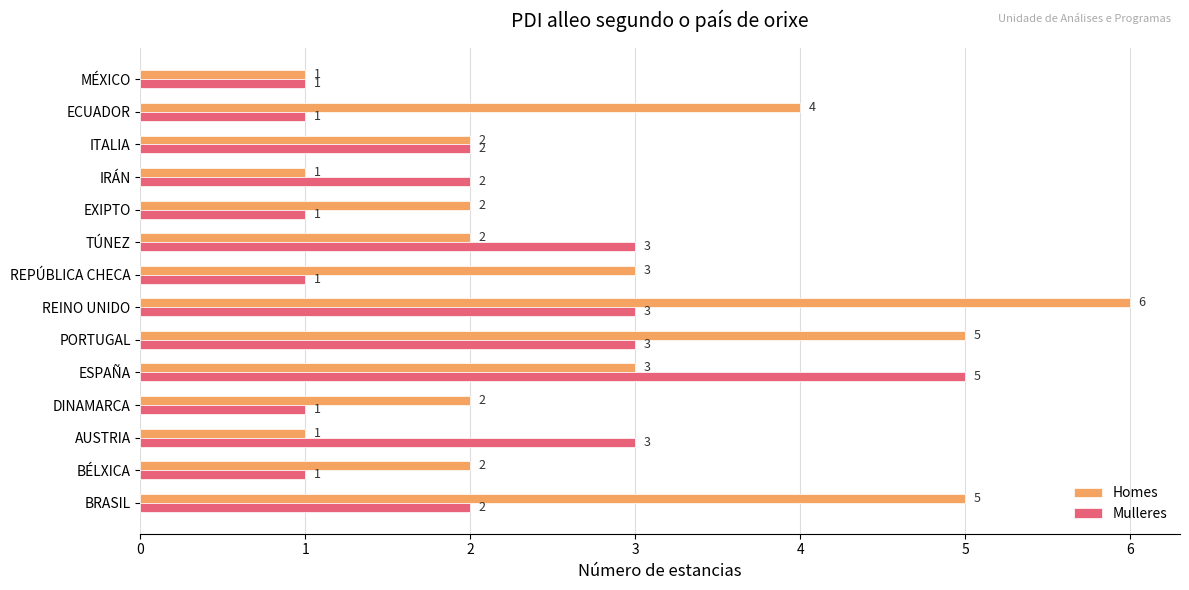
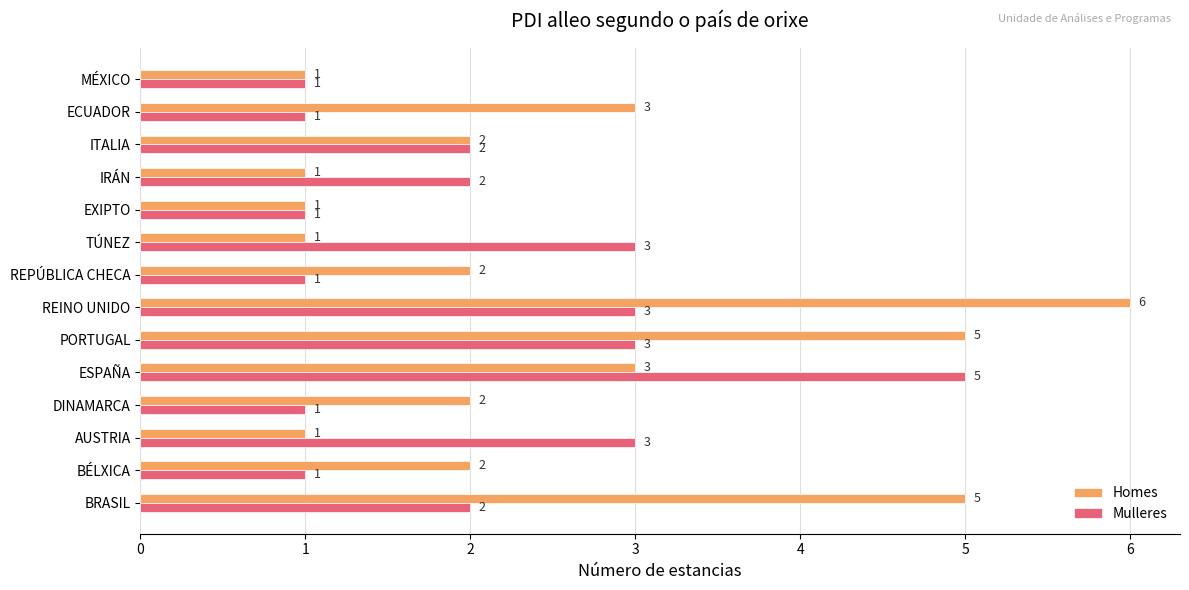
  {
    "Homes": {
-     "ECUADOR": 4,
+     "ECUADOR": 3,
      "IRÁN": 1,
-     "EXIPTO": 2,
-     "TÚNEZ": 2,
-     "REPÚBLICA CHECA": 3,
+     "EXIPTO": 1,
+     "TÚNEZ": 1,
+     "REPÚBLICA CHECA": 2,
      "REINO UNIDO": 6,
      "PORTUGAL": 5,
      "ESPAÑA": 3,
      "DINAMARCA": 2,
      "AUSTRIA": 1,
      "BÉLXICA": 2,
      "BRASIL": 5
    },
    "Mulleres": {
      "ECUADOR": 1,
      "IRÁN": 2,
      "EXIPTO": 1,
      "TÚNEZ": 3,
      "REPÚBLICA CHECA": 1,
      "REINO UNIDO": 3,
      "PORTUGAL": 3,
      "ESPAÑA": 5,
      "DINAMARCA": 1,
      "AUSTRIA": 3,
      "BÉLXICA": 1,
      "BRASIL": 2
    }
  }
